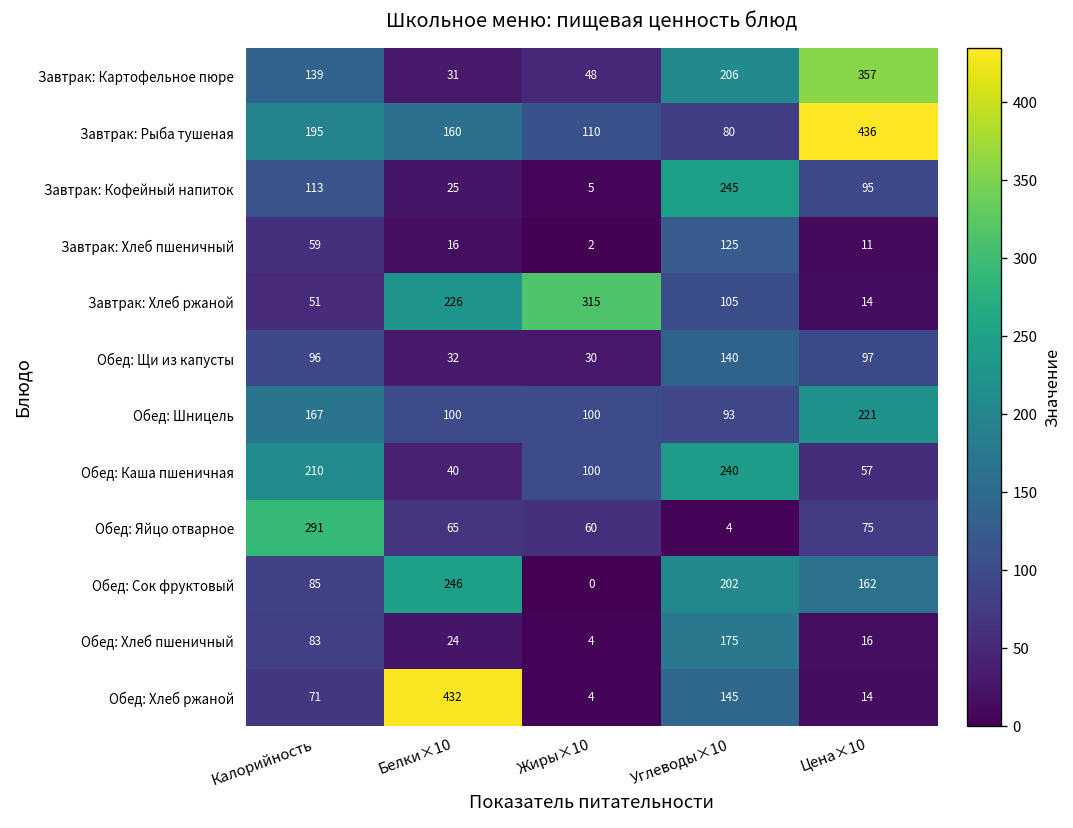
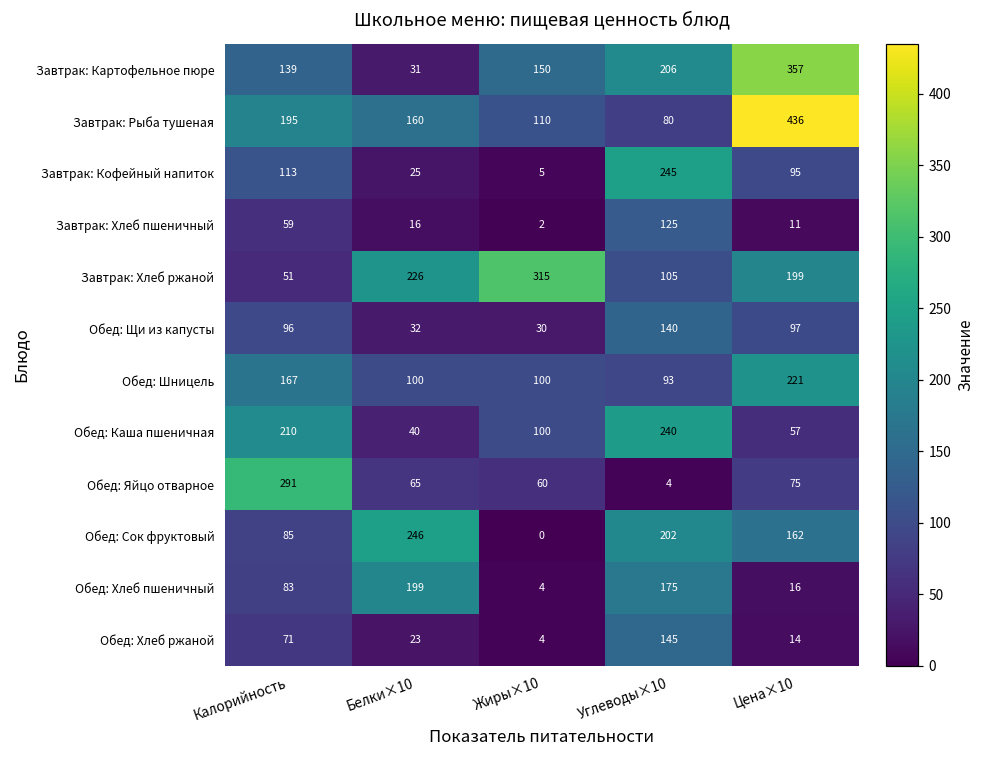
  {
    "Завтрак: Картофельное пюре": {
      "Калорийность": 139,
      "Белки×10": 31,
-     "Жиры×10": 48,
+     "Жиры×10": 150,
      "Углеводы×10": 206,
      "Цена×10": 357
    },
    "Завтрак: Рыба тушеная": {
      "Калорийность": 195,
      "Белки×10": 160,
      "Жиры×10": 110,
      "Углеводы×10": 80,
      "Цена×10": 436
    },
    "Завтрак: Кофейный напиток": {
      "Калорийность": 113,
      "Белки×10": 25,
      "Жиры×10": 5,
      "Углеводы×10": 245,
      "Цена×10": 95
    },
    "Завтрак: Хлеб пшеничный": {
      "Калорийность": 59,
      "Белки×10": 16,
      "Жиры×10": 2,
      "Углеводы×10": 125,
      "Цена×10": 11
    },
    "Завтрак: Хлеб ржаной": {
      "Калорийность": 51,
      "Белки×10": 226,
      "Жиры×10": 315,
      "Углеводы×10": 105,
-     "Цена×10": 14
+     "Цена×10": 199
    },
    "Обед: Щи из капусты": {
      "Калорийность": 96,
      "Белки×10": 32,
      "Жиры×10": 30,
      "Углеводы×10": 140,
      "Цена×10": 97
    },
    "Обед: Шницель": {
      "Калорийность": 167,
      "Белки×10": 100,
      "Жиры×10": 100,
      "Углеводы×10": 93,
      "Цена×10": 221
    },
    "Обед: Каша пшеничная": {
      "Калорийность": 210,
      "Белки×10": 40,
      "Жиры×10": 100,
      "Углеводы×10": 240,
      "Цена×10": 57
    },
    "Обед: Яйцо отварное": {
      "Калорийность": 291,
      "Белки×10": 65,
      "Жиры×10": 60,
      "Углеводы×10": 4,
      "Цена×10": 75
    },
    "Обед: Сок фруктовый": {
      "Калорийность": 85,
      "Белки×10": 246,
      "Жиры×10": 0,
      "Углеводы×10": 202,
      "Цена×10": 162
    },
    "Обед: Хлеб пшеничный": {
      "Калорийность": 83,
-     "Белки×10": 24,
+     "Белки×10": 199,
      "Жиры×10": 4,
      "Углеводы×10": 175,
      "Цена×10": 16
    },
    "Обед: Хлеб ржаной": {
      "Калорийность": 71,
-     "Белки×10": 432,
+     "Белки×10": 23,
      "Жиры×10": 4,
      "Углеводы×10": 145,
      "Цена×10": 14
    }
  }
